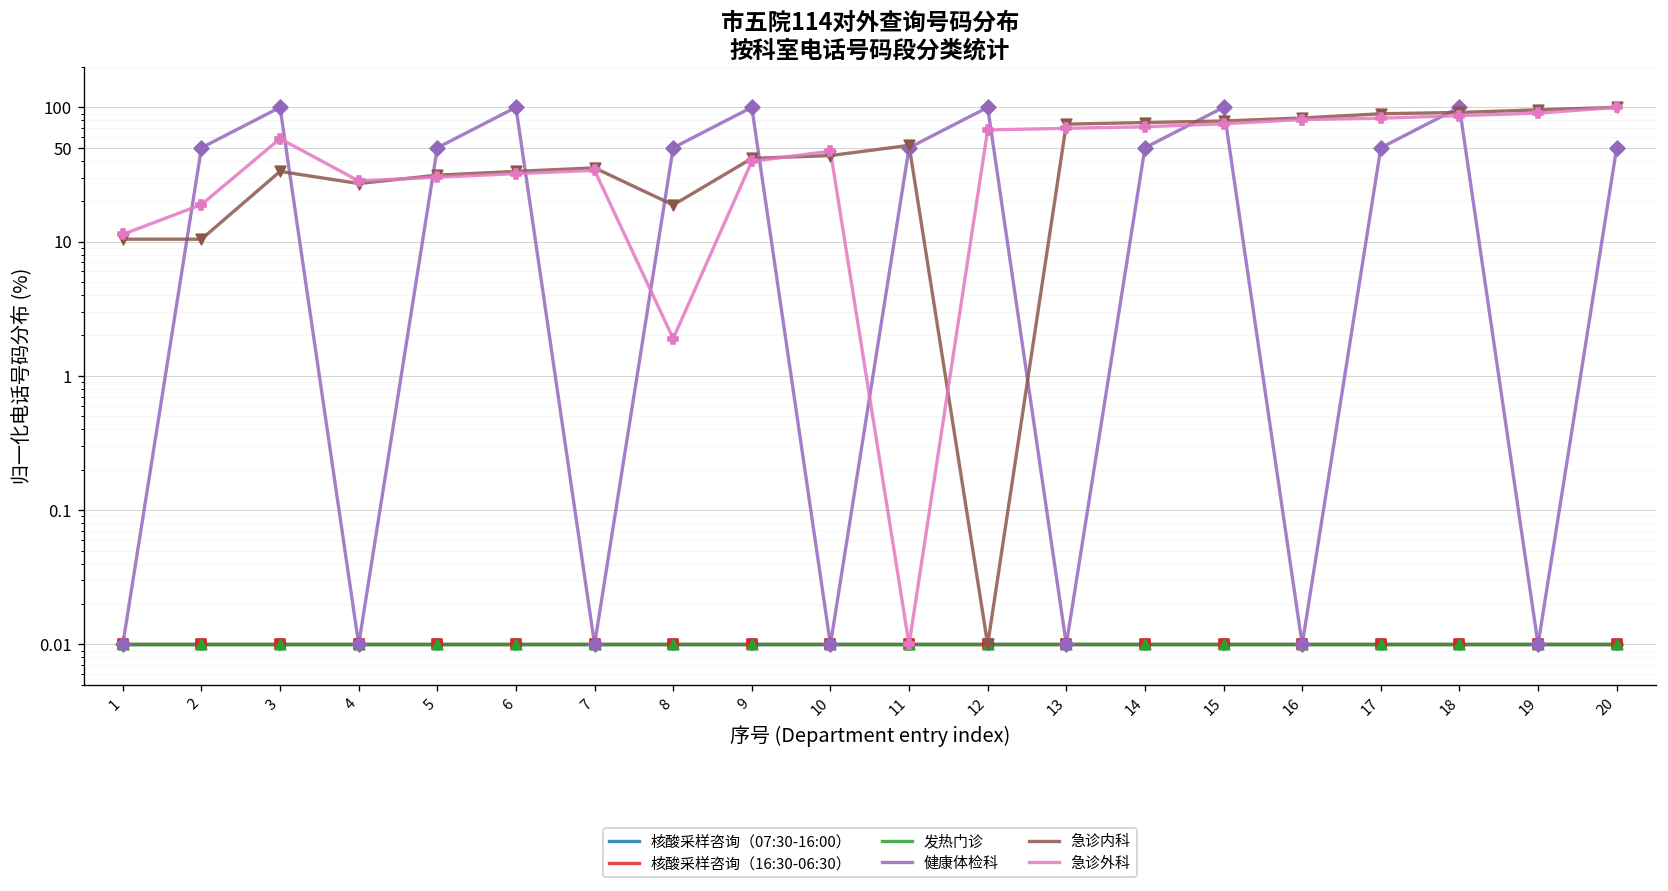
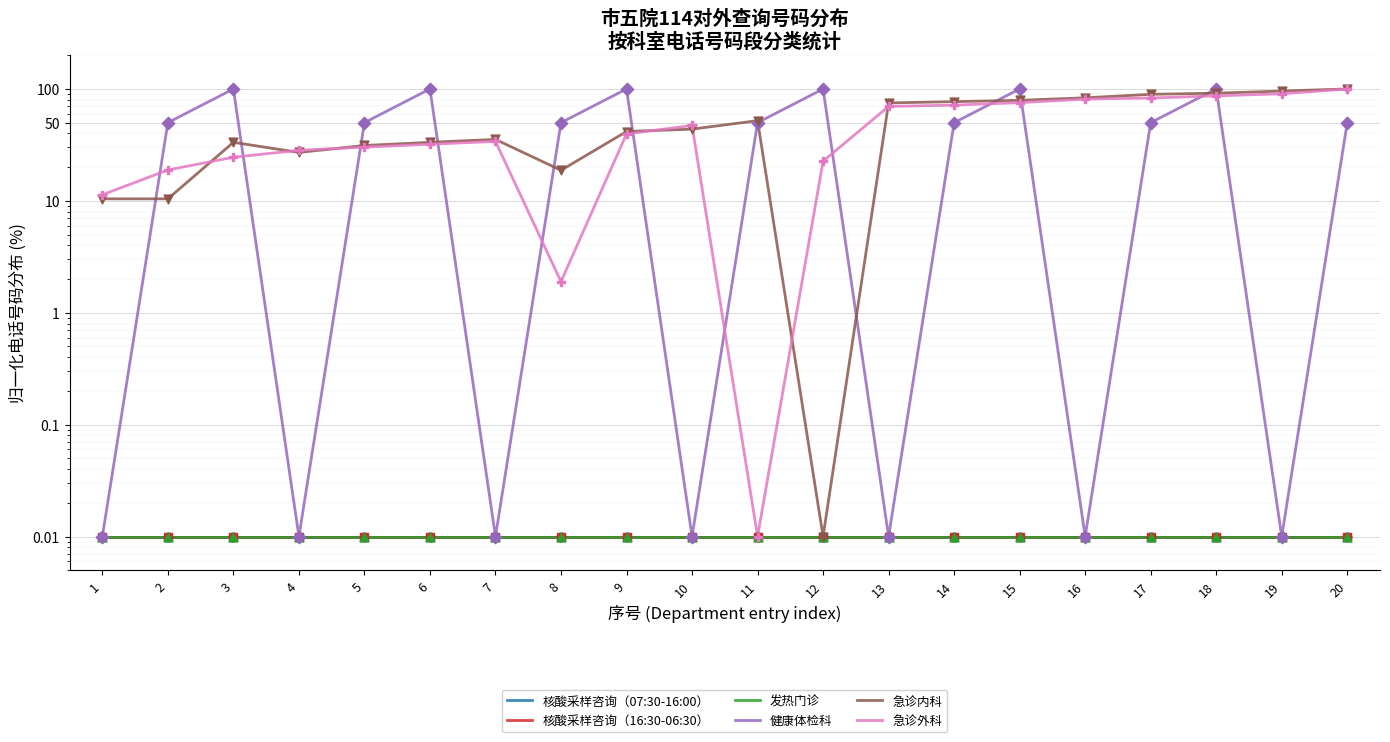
  {
    "发热门诊": {
      "2": 0.010,
      "3": 0.010,
      "5": 0.010,
      "6": 0.010,
      "8": 0.010,
      "9": 0.010,
      "14": 0.010,
      "15": 0.010,
      "17": 0.010,
      "18": 0.010,
      "20": 0.010
    },
    "健康体检科": {
      "2": 50,
      "3": 100,
      "5": 50,
      "6": 100,
      "8": 50,
      "9": 100,
      "12": 100,
      "14": 50,
      "15": 100,
      "17": 50,
      "18": 100,
      "20": 50
    },
    "急诊内科": {
      "1": 10,
      "2": 10,
      "3": 33,
      "8": 19,
      "10": 44,
      "13": 80,
      "14": 80,
      "17": 90,
      "18": 90,
      "19": 100
    },
    "急诊外科": {
      "1": 11,
      "2": 19,
-     "3": 60,
+     "3": 25,
      "8": 1.9,
      "10": 47,
-     "12": 70,
+     "12": 23,
      "13": 70,
      "14": 70,
      "17": 80,
      "18": 90,
      "19": 90
    }
  }
